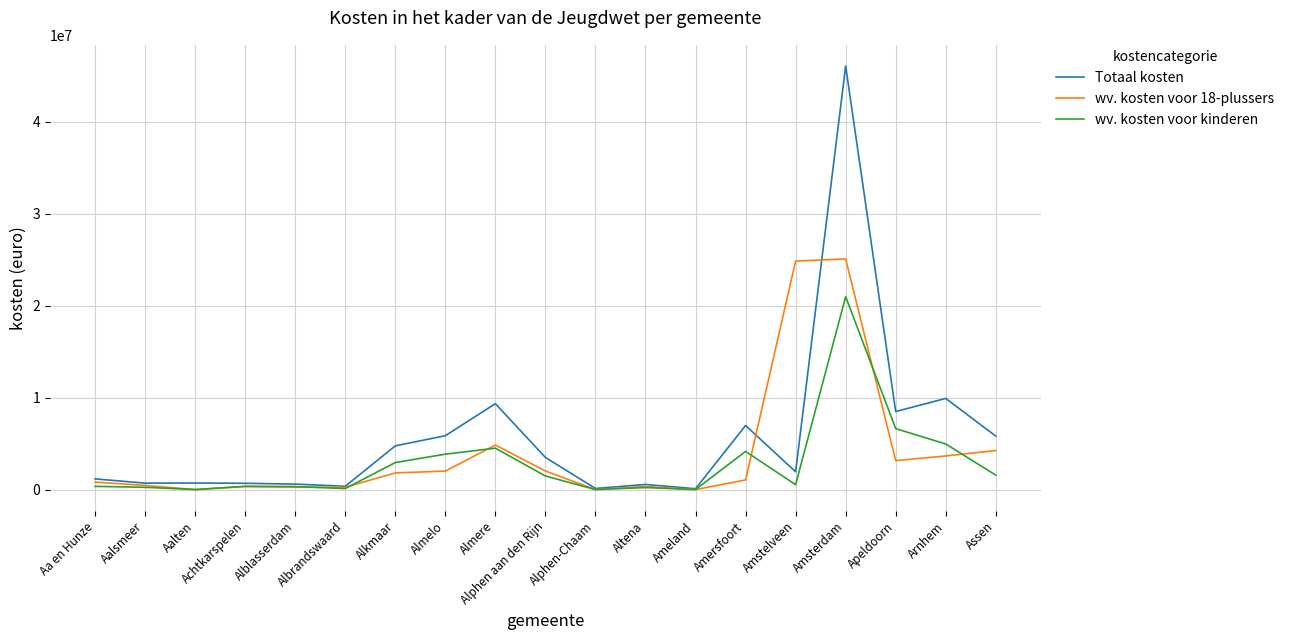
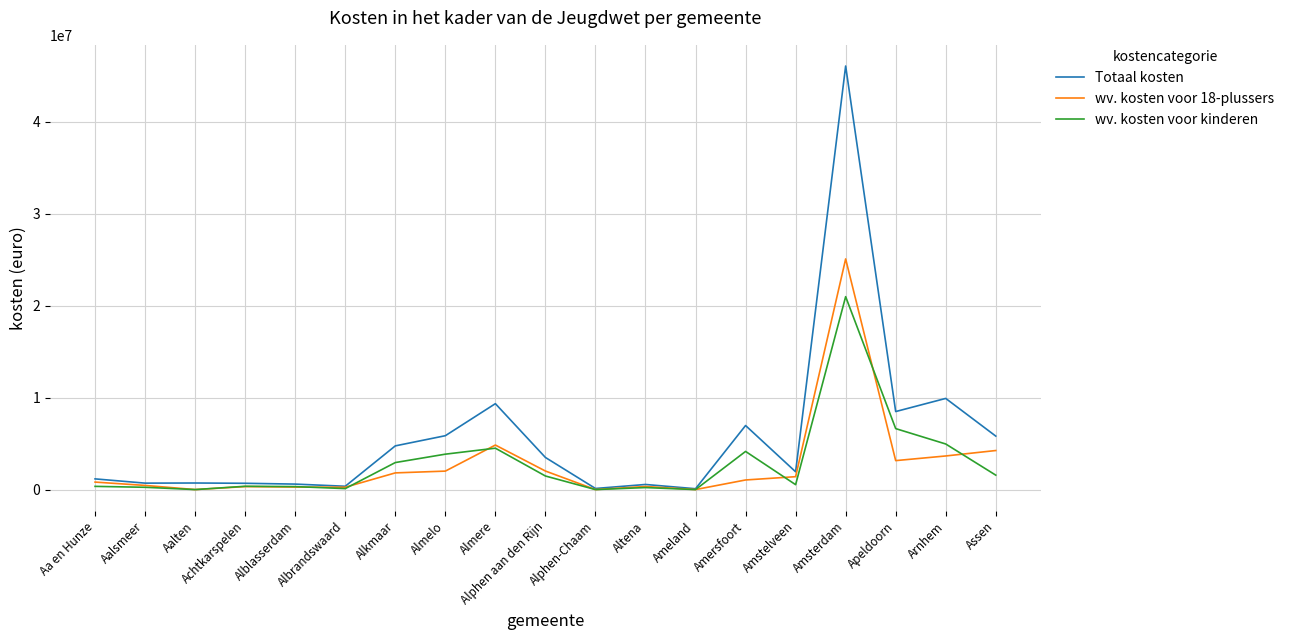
  {
    "Totaal kosten": {
      "Aa en Hunze": 1000000,
      "Aalten": 1000000,
      "Achtkarspelen": 1000000,
      "Alkmaar": 5000000,
      "Almelo": 6000000,
      "Almere": 9000000,
      "Alphen aan den Rijn": 3000000,
      "Amersfoort": 7000000,
      "Amstelveen": 2000000,
      "Amsterdam": 46000000,
      "Apeldoorn": 8000000,
      "Arnhem": 10000000,
      "Assen": 6000000
    },
    "wv. kosten voor 18-plussers": {
      "Aa en Hunze": 1000000,
      "Alkmaar": 2000000,
      "Almelo": 2000000,
      "Almere": 5000000,
      "Alphen aan den Rijn": 2000000,
      "Amersfoort": 1000000,
-     "Amstelveen": 25000000,
+     "Amstelveen": 1000000,
      "Amsterdam": 25000000,
      "Apeldoorn": 3000000,
      "Arnhem": 4000000,
      "Assen": 4000000
    },
    "wv. kosten voor kinderen": {
      "Aa en Hunze": 0,
      "Alkmaar": 3000000,
      "Almelo": 4000000,
      "Almere": 4000000,
      "Alphen aan den Rijn": 1000000,
      "Amersfoort": 4000000,
      "Amstelveen": 1000000,
      "Amsterdam": 21000000,
      "Apeldoorn": 7000000,
      "Arnhem": 5000000,
      "Assen": 2000000
    }
  }
